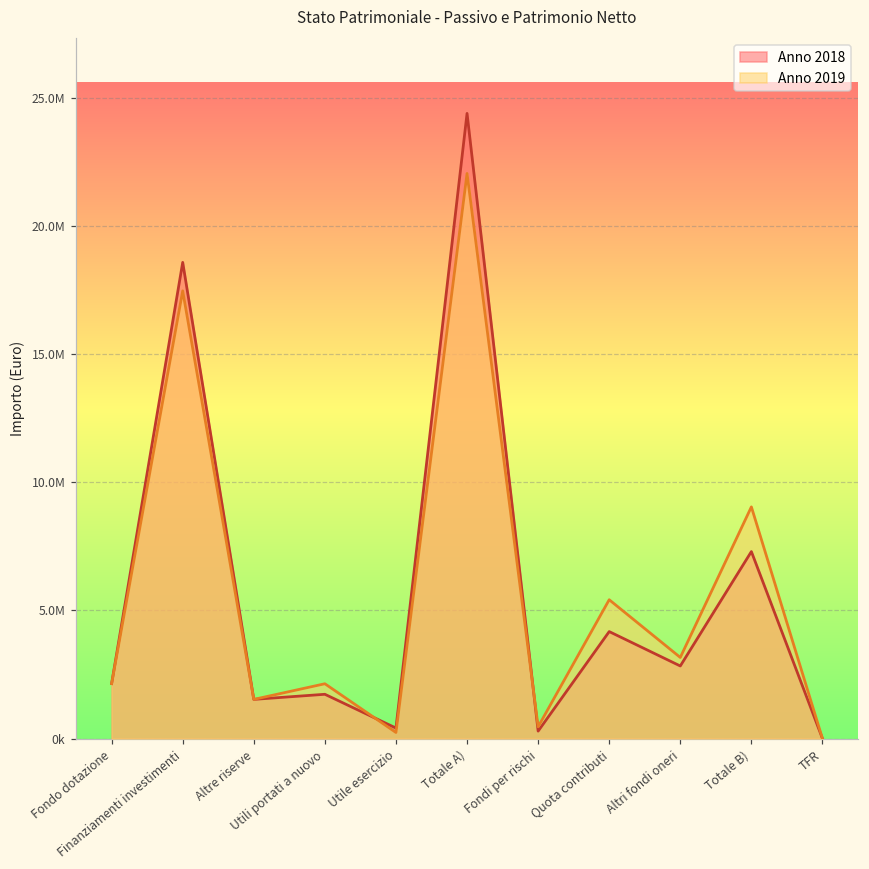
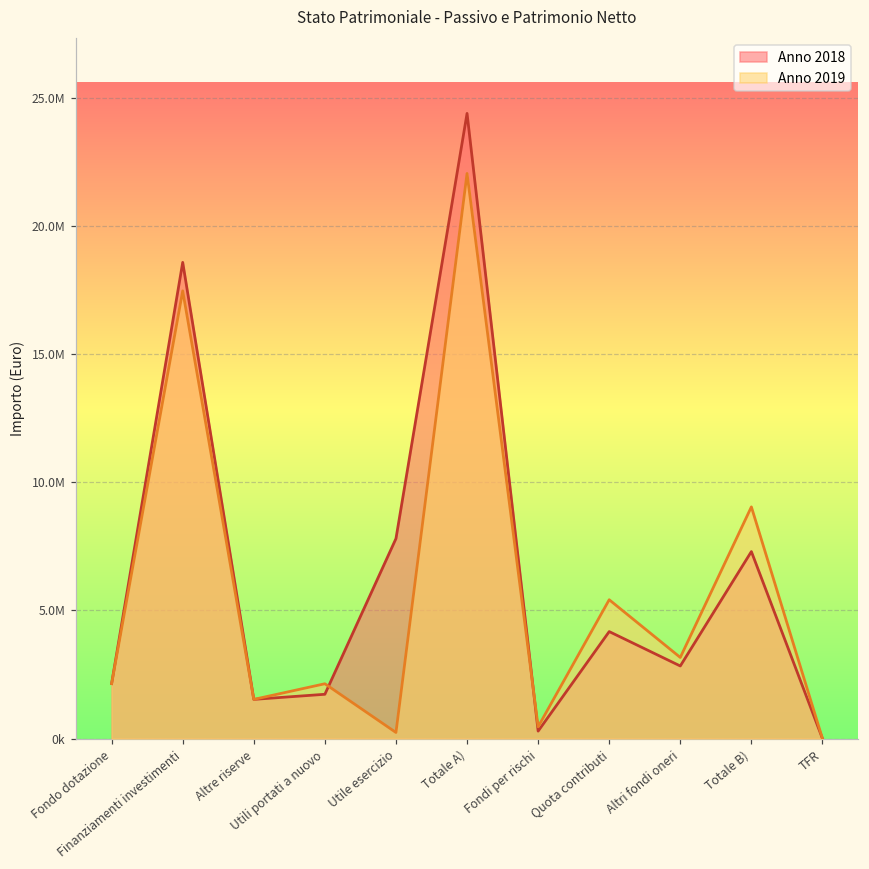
  {
    "Anno 2018": {
      "Finanziamenti investimenti": 18600000,
      "Utili portati a nuovo": 1700000,
-     "Utile esercizio": 400000,
+     "Utile esercizio": 7800000,
      "Totale A)": 24400000,
      "Fondi per rischi": 300000,
      "Quota contributi": 4200000,
      "Altri fondi oneri": 2800000,
      "Totale B)": 7300000
    },
    "Anno 2019": {
      "Finanziamenti investimenti": 17500000,
      "Utili portati a nuovo": 2100000,
      "Utile esercizio": 200000,
      "Totale A)": 22100000,
      "Fondi per rischi": 500000,
      "Quota contributi": 5400000,
      "Altri fondi oneri": 3200000,
      "Totale B)": 9000000
    }
  }
